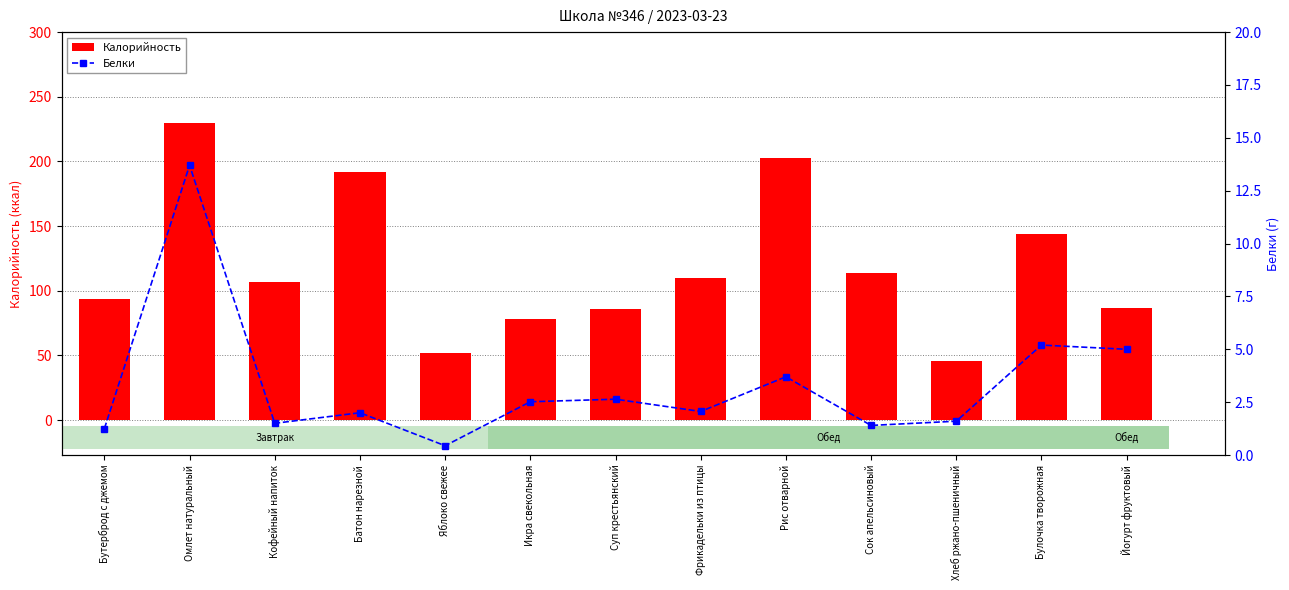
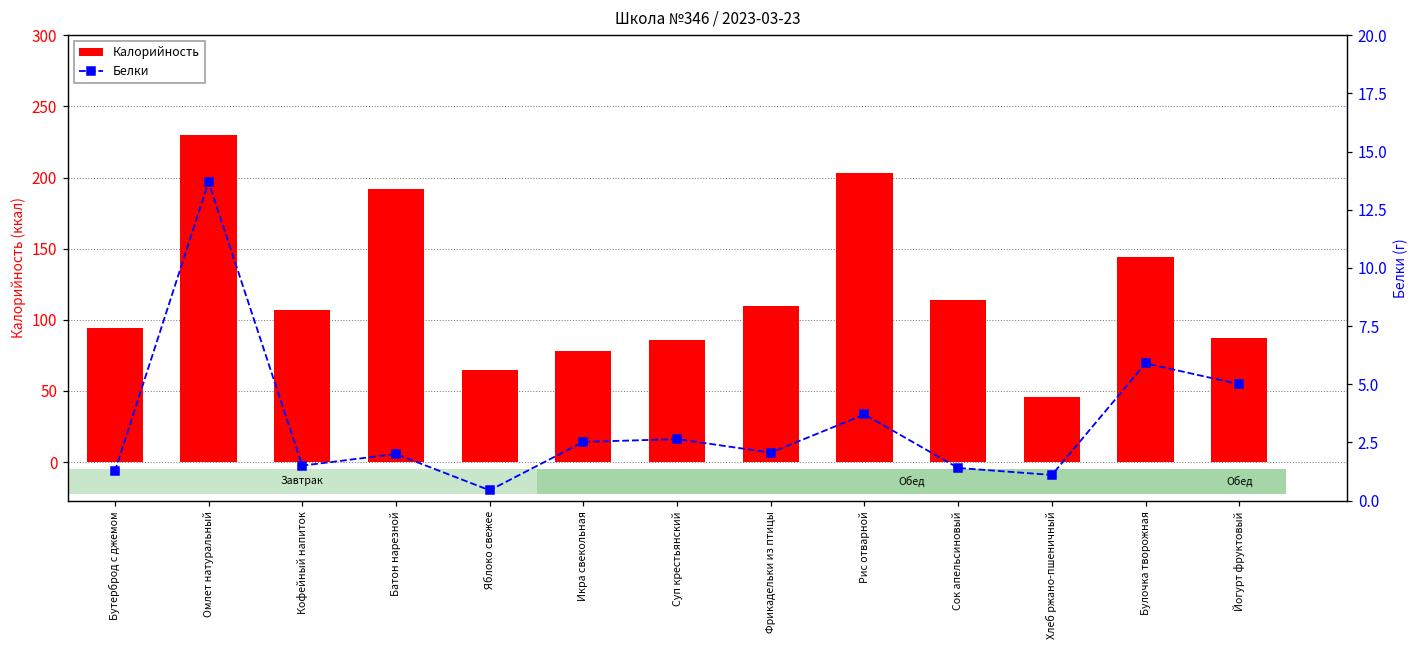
  {
    "Калорийность": {
      "Бутерброд с джемом": 94,
      "Омлет натуральный": 230,
      "Кофейный напиток": 107,
      "Батон нарезной": 192,
-     "Яблоко свежее": 52,
+     "Яблоко свежее": 65,
      "Икра свекольная": 78,
      "Суп крестьянский": 86,
      "Фрикадельки из птицы": 110,
      "Рис отварной": 203,
      "Сок апельсиновый": 114,
      "Хлеб ржано-пшеничный": 46,
      "Булочка творожная": 144,
      "Йогурт фруктовый": 87
    },
    "Белки": {
      "Бутерброд с джемом": 1.3,
      "Омлет натуральный": 13.7,
      "Кофейный напиток": 1.5,
      "Батон нарезной": 2.0,
      "Яблоко свежее": 0.4,
      "Икра свекольная": 2.5,
      "Суп крестьянский": 2.6,
      "Фрикадельки из птицы": 2.1,
      "Рис отварной": 3.7,
      "Сок апельсиновый": 1.4,
-     "Хлеб ржано-пшеничный": 1.6,
-     "Булочка творожная": 5.2,
+     "Хлеб ржано-пшеничный": 1.1,
+     "Булочка творожная": 5.9,
      "Йогурт фруктовый": 5.0
    }
  }
